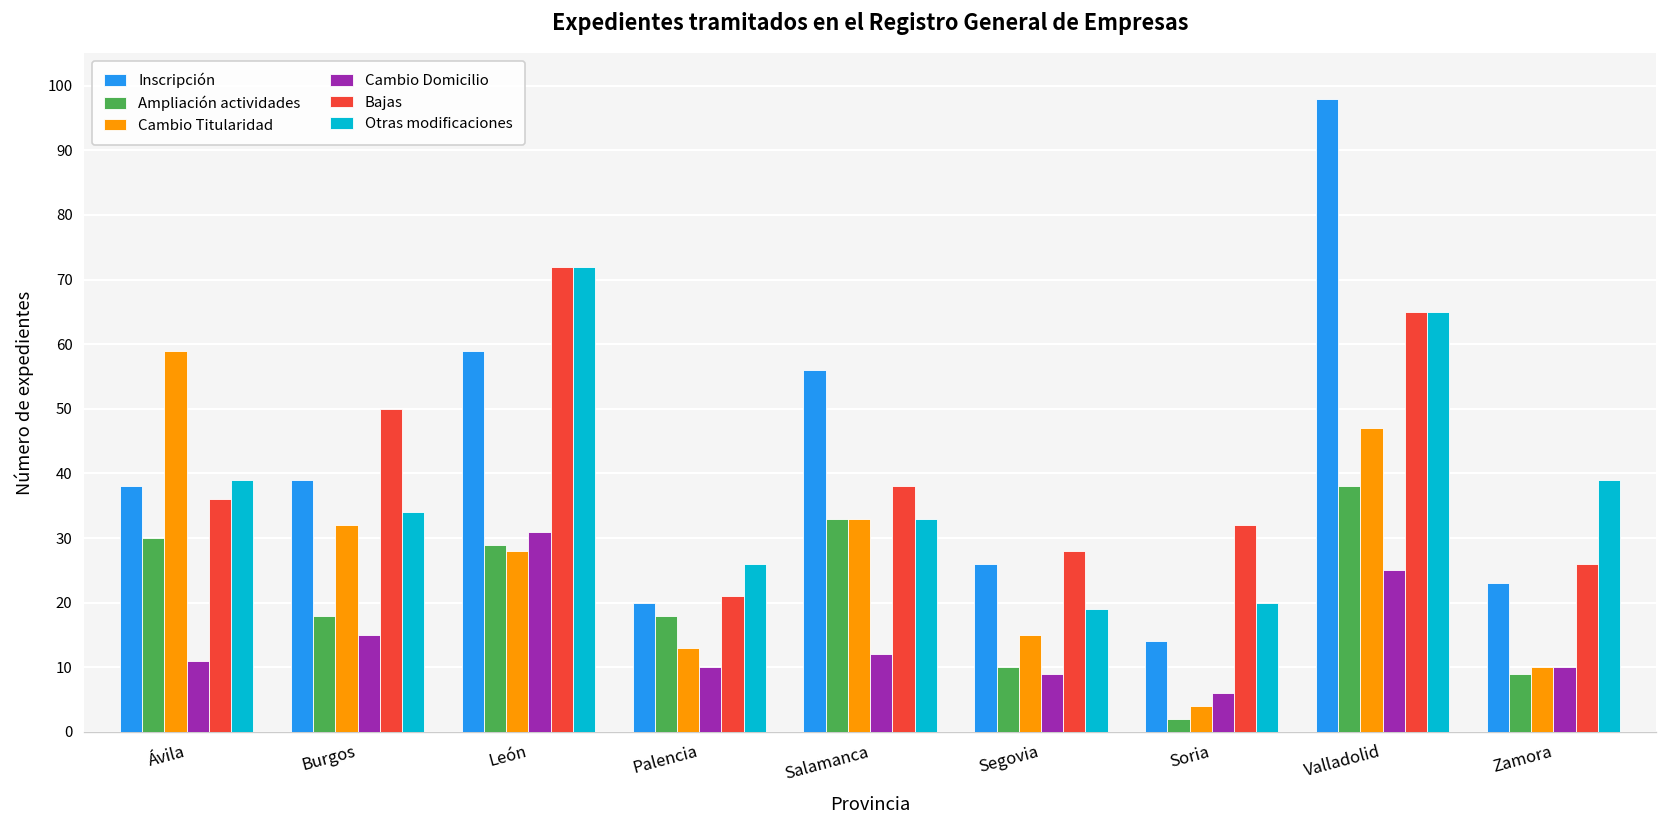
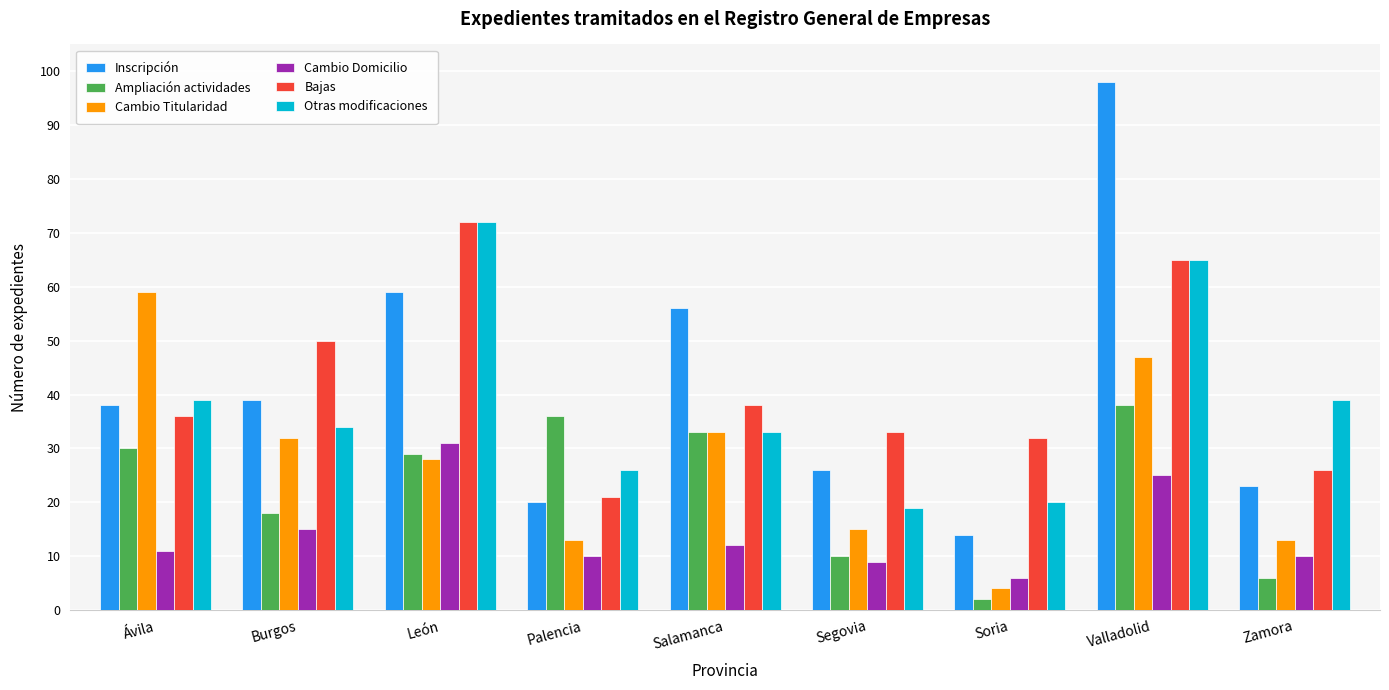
  {
    "Ampliación actividades": {
      "Ávila": 30,
      "Burgos": 18,
      "León": 29,
-     "Palencia": 18,
+     "Palencia": 36,
      "Salamanca": 33,
      "Segovia": 10,
      "Soria": 2,
      "Valladolid": 38,
-     "Zamora": 9
+     "Zamora": 6
    },
    "Cambio Titularidad": {
      "Ávila": 59,
      "Burgos": 32,
      "León": 28,
      "Palencia": 13,
      "Salamanca": 33,
      "Segovia": 15,
      "Soria": 4,
      "Valladolid": 47,
-     "Zamora": 10
+     "Zamora": 13
    },
    "Cambio Domicilio": {
      "Ávila": 11,
      "Burgos": 15,
      "León": 31,
      "Palencia": 10,
      "Salamanca": 12,
      "Segovia": 9,
      "Soria": 6,
      "Valladolid": 25,
      "Zamora": 10
    },
    "Bajas": {
      "Ávila": 36,
      "Burgos": 50,
      "León": 72,
      "Palencia": 21,
      "Salamanca": 38,
-     "Segovia": 28,
+     "Segovia": 33,
      "Soria": 32,
      "Valladolid": 65,
      "Zamora": 26
    }
  }
